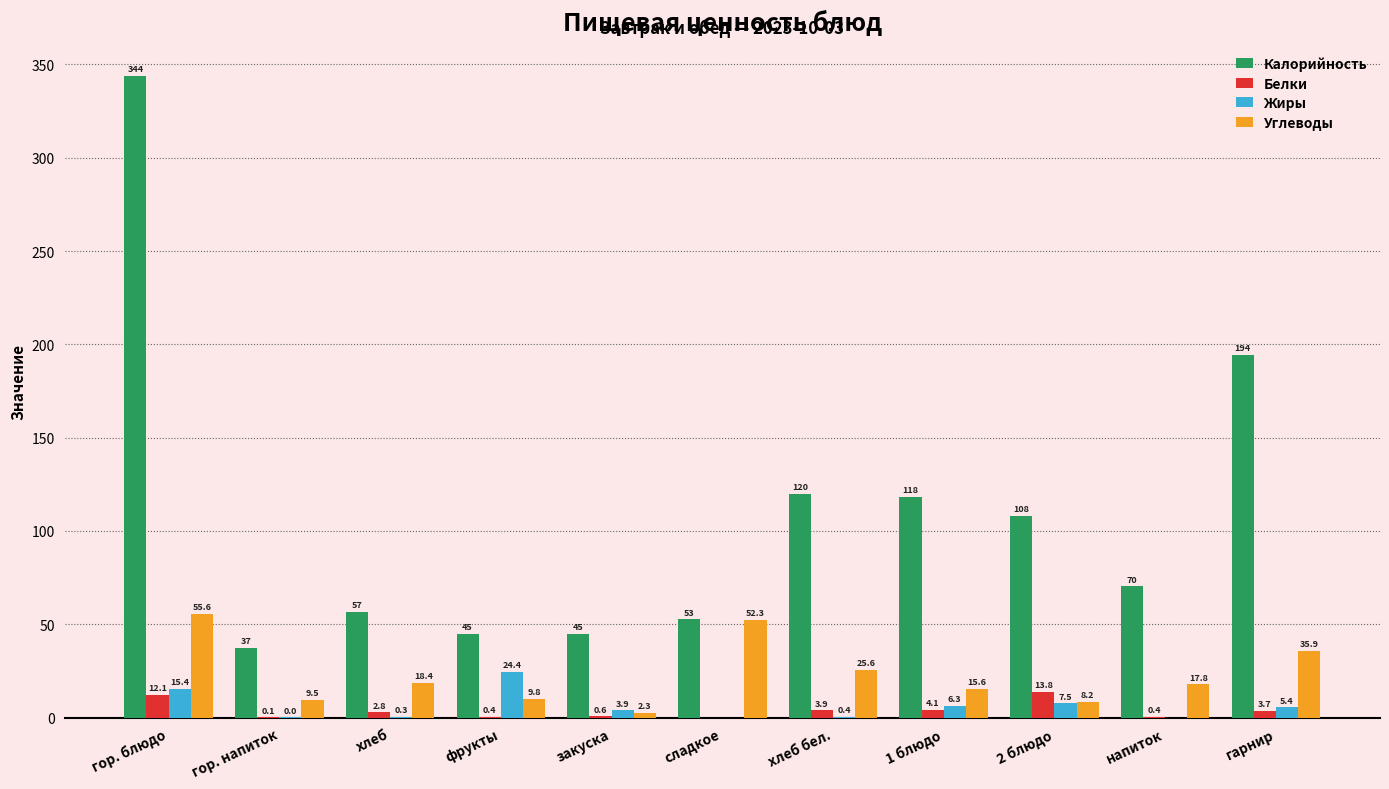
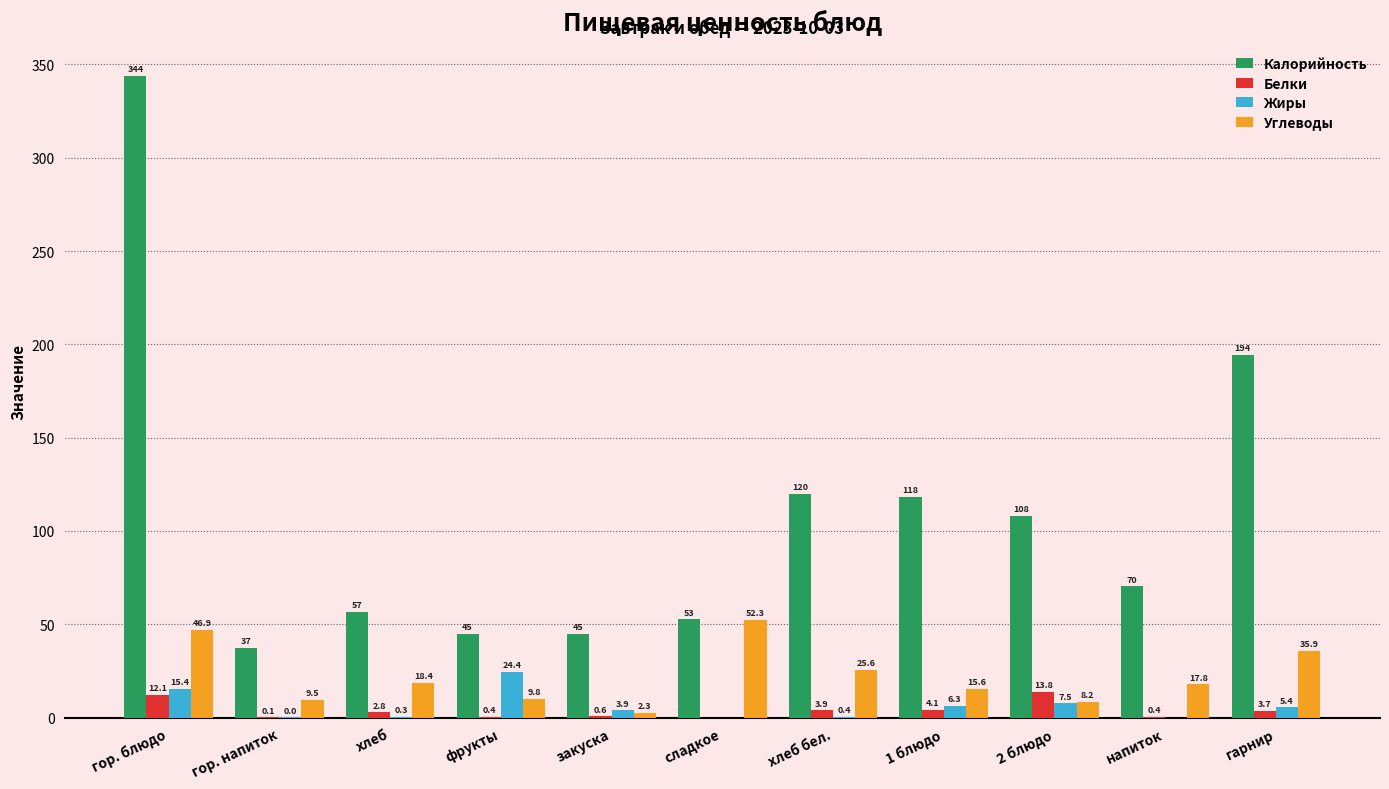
  {
    "Калорийность": {
      "гор. блюдо": 344,
      "гор. напиток": 37,
      "хлеб": 57,
      "фрукты": 45,
      "закуска": 45,
      "сладкое": 53,
      "хлеб бел.": 120,
      "1 блюдо": 118,
      "2 блюдо": 108,
      "напиток": 70,
      "гарнир": 194
    },
    "Белки": {
      "гор. блюдо": 12.1,
      "гор. напиток": 0.1,
      "хлеб": 2.8,
      "фрукты": 0.4,
      "закуска": 0.6,
      "хлеб бел.": 3.9,
      "1 блюдо": 4.1,
      "2 блюдо": 13.8,
      "напиток": 0.4,
      "гарнир": 3.7
    },
    "Жиры": {
      "гор. блюдо": 15.4,
      "гор. напиток": 0.0,
      "хлеб": 0.3,
      "фрукты": 24.4,
      "закуска": 3.9,
      "хлеб бел.": 0.4,
      "1 блюдо": 6.3,
      "2 блюдо": 7.5,
      "гарнир": 5.4
    },
    "Углеводы": {
-     "гор. блюдо": 55.6,
+     "гор. блюдо": 46.9,
      "гор. напиток": 9.5,
      "хлеб": 18.4,
      "фрукты": 9.8,
      "закуска": 2.3,
      "сладкое": 52.3,
      "хлеб бел.": 25.6,
      "1 блюдо": 15.6,
      "2 блюдо": 8.2,
      "напиток": 17.8,
      "гарнир": 35.9
    }
  }
